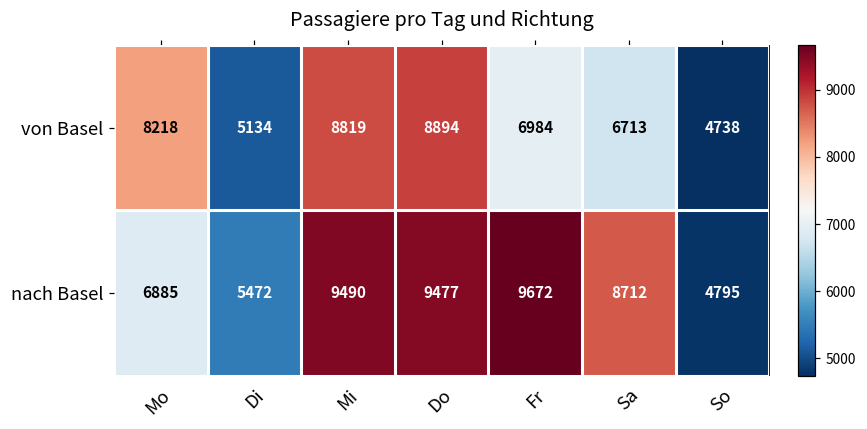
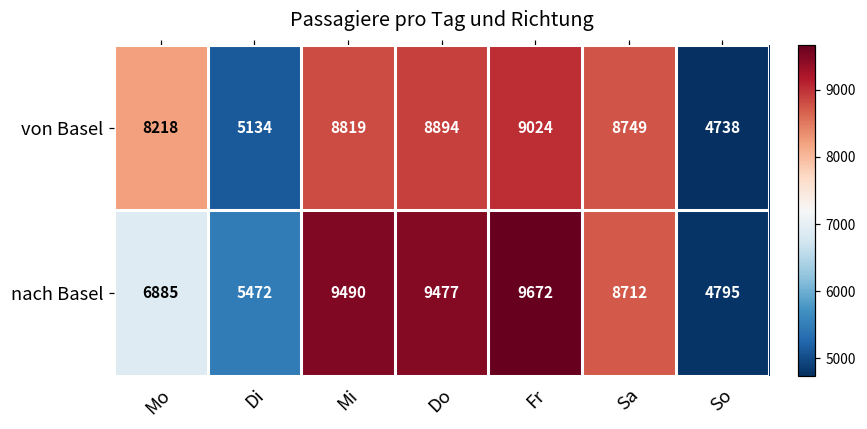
  {
    "von Basel": {
      "Mo": 8218,
      "Di": 5134,
      "Mi": 8819,
      "Do": 8894,
-     "Fr": 6984,
-     "Sa": 6713,
+     "Fr": 9024,
+     "Sa": 8749,
      "So": 4738
    },
    "nach Basel": {
      "Mo": 6885,
      "Di": 5472,
      "Mi": 9490,
      "Do": 9477,
      "Fr": 9672,
      "Sa": 8712,
      "So": 4795
    }
  }
